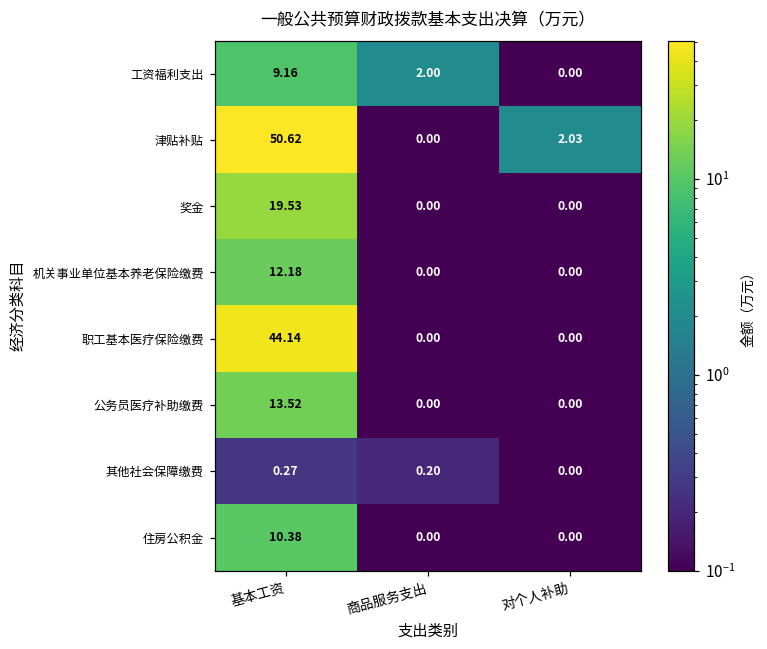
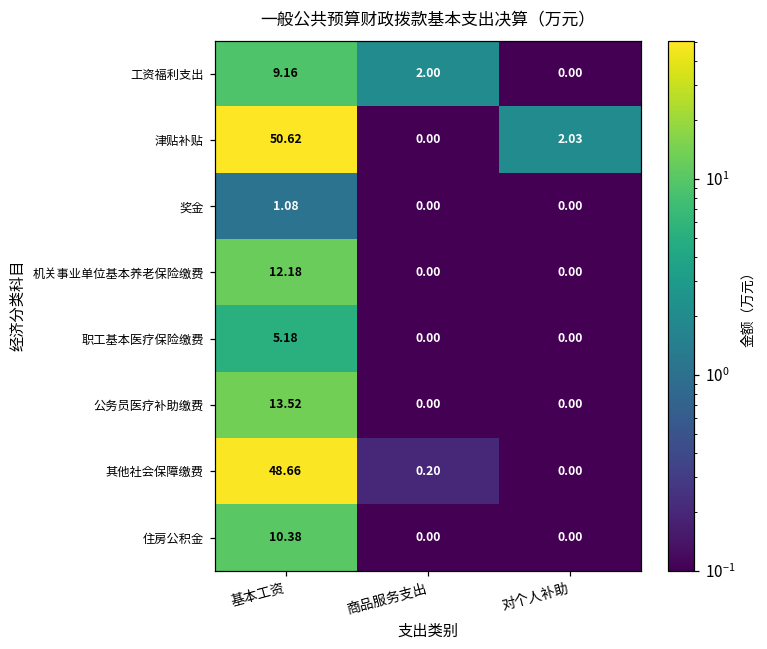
  {
    "工资福利支出": {
      "基本工资": 9.16,
      "商品服务支出": 2.00,
      "对个人补助": 0.00
    },
    "津贴补贴": {
      "基本工资": 50.62,
      "商品服务支出": 0.00,
      "对个人补助": 2.03
    },
    "奖金": {
-     "基本工资": 19.53,
+     "基本工资": 1.08,
      "商品服务支出": 0.00,
      "对个人补助": 0.00
    },
    "机关事业单位基本养老保险缴费": {
      "基本工资": 12.18,
      "商品服务支出": 0.00,
      "对个人补助": 0.00
    },
    "职工基本医疗保险缴费": {
-     "基本工资": 44.14,
+     "基本工资": 5.18,
      "商品服务支出": 0.00,
      "对个人补助": 0.00
    },
    "公务员医疗补助缴费": {
      "基本工资": 13.52,
      "商品服务支出": 0.00,
      "对个人补助": 0.00
    },
    "其他社会保障缴费": {
-     "基本工资": 0.27,
+     "基本工资": 48.66,
      "商品服务支出": 0.20,
      "对个人补助": 0.00
    },
    "住房公积金": {
      "基本工资": 10.38,
      "商品服务支出": 0.00,
      "对个人补助": 0.00
    }
  }
